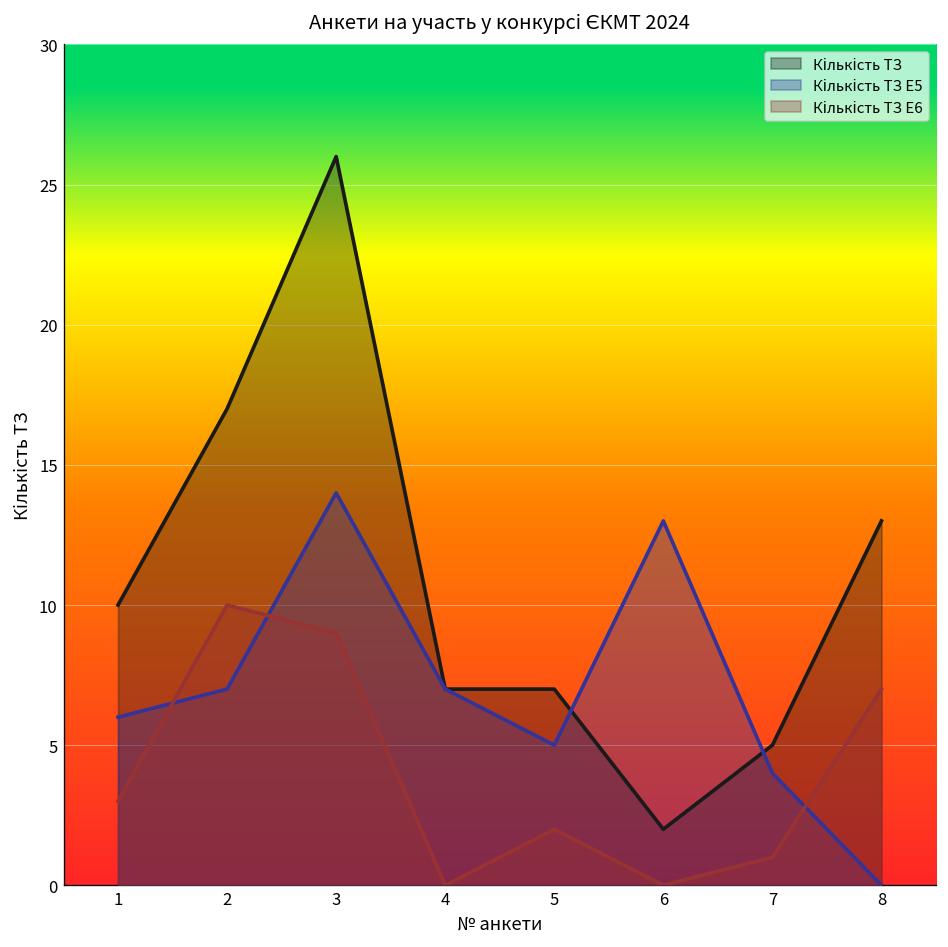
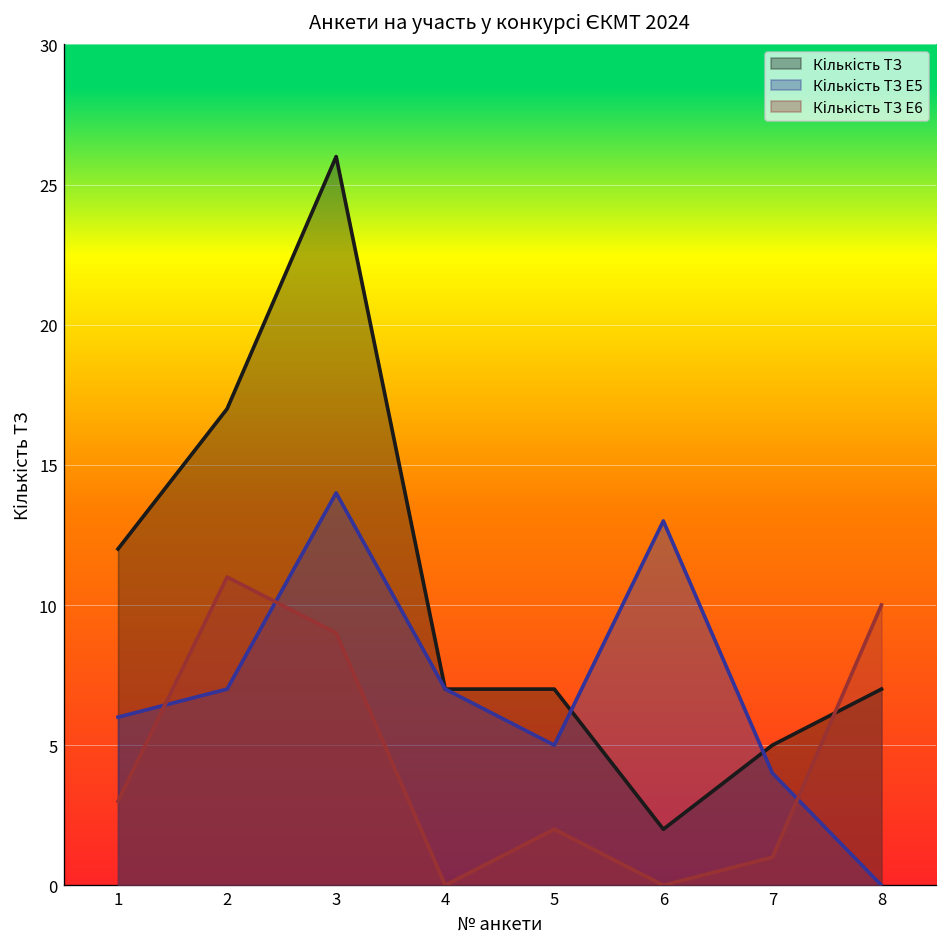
  {
    "Кількість ТЗ": {
-     "1": 10,
+     "1": 12,
      "2": 17,
      "3": 26,
      "5": 7,
      "6": 2,
      "7": 5,
-     "8": 13
+     "8": 7
    },
    "Кількість ТЗ E5": {
      "1": 6,
      "2": 7,
      "3": 14,
      "5": 5,
      "6": 13,
      "7": 4,
      "8": 0
    },
    "Кількість ТЗ E6": {
      "1": 3,
-     "2": 10,
+     "2": 11,
      "3": 9,
      "4": 0,
      "5": 2,
      "6": 0,
      "7": 1,
-     "8": 7
+     "8": 10
    }
  }
